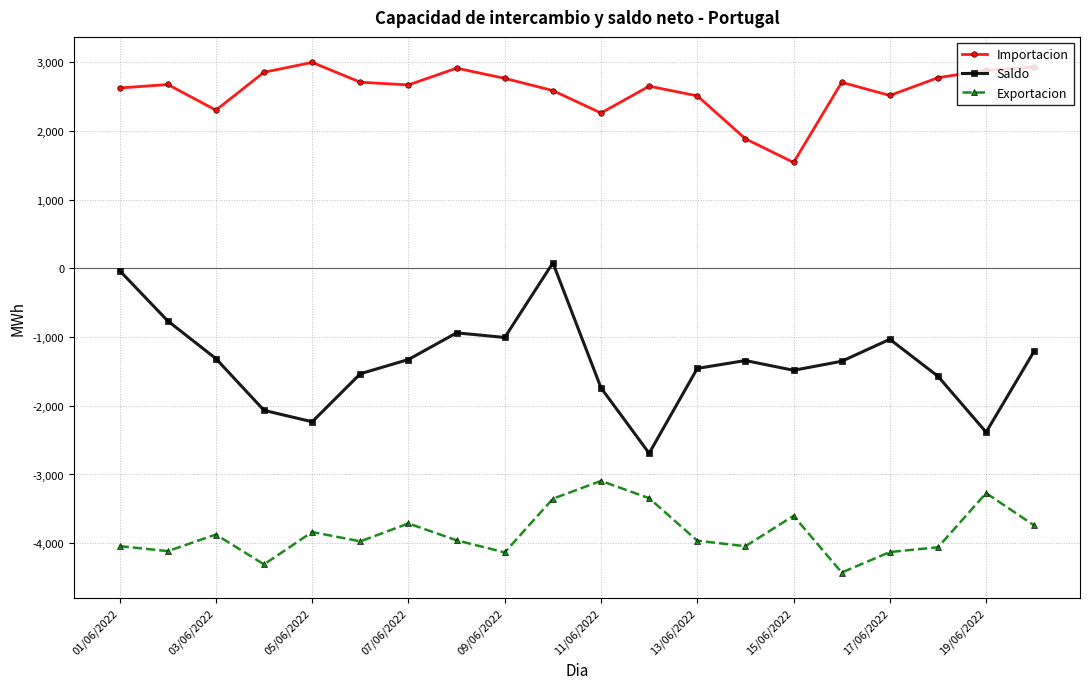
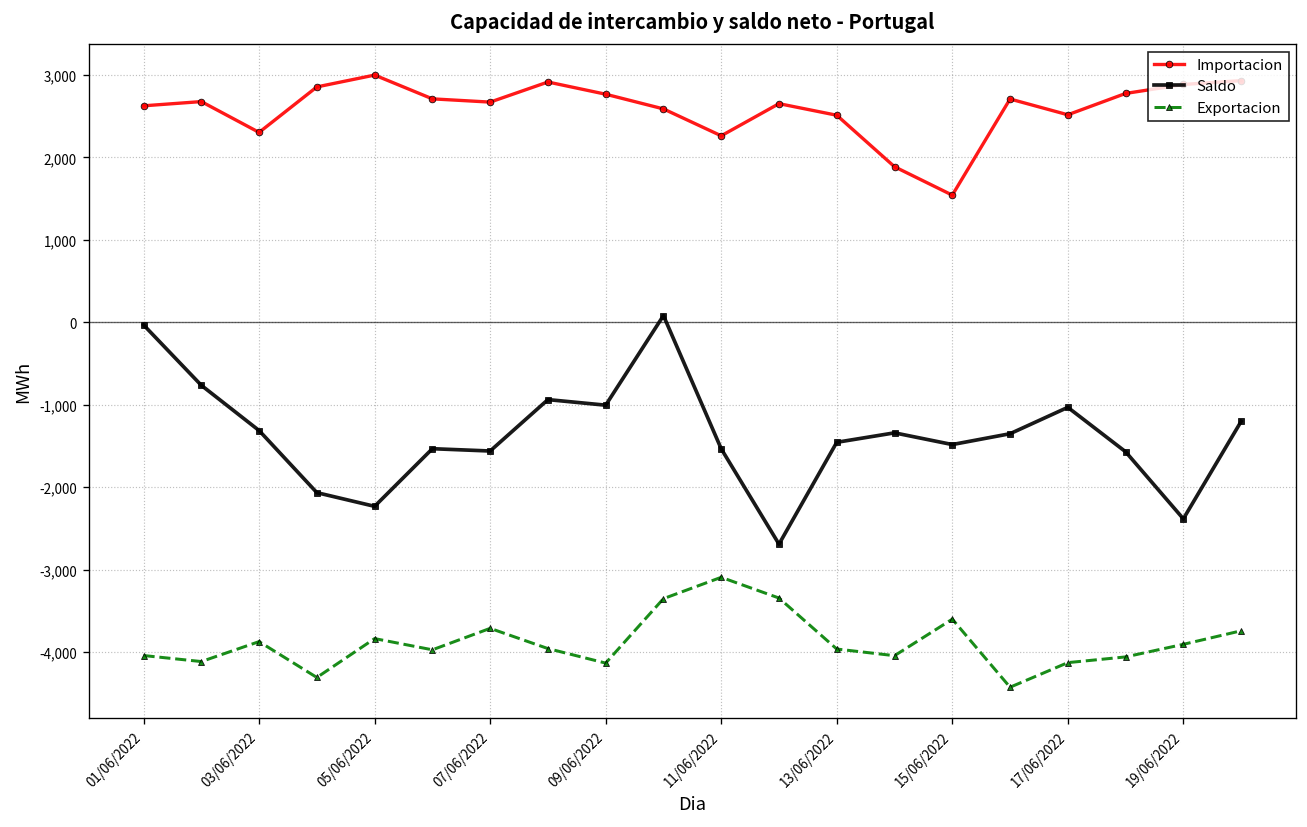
  {
    "Importacion": {
      "01/06/2022": "2,600",
      "03/06/2022": "2,300",
      "05/06/2022": "3,000",
      "07/06/2022": "2,700",
      "09/06/2022": "2,800",
      "11/06/2022": "2,300",
      "13/06/2022": "2,500",
      "15/06/2022": "1,500",
      "17/06/2022": "2,500"
    },
    "Saldo": {
      "01/06/2022": "0",
      "03/06/2022": "-1,300",
      "05/06/2022": "-2,200",
-     "07/06/2022": "-1,300",
+     "07/06/2022": "-1,600",
      "09/06/2022": "-1,000",
-     "11/06/2022": "-1,700",
+     "11/06/2022": "-1,500",
      "13/06/2022": "-1,500",
      "15/06/2022": "-1,500",
      "17/06/2022": "-1,000",
      "19/06/2022": "-2,400"
    },
    "Exportacion": {
      "01/06/2022": "-4,000",
      "03/06/2022": "-3,900",
      "05/06/2022": "-3,800",
      "07/06/2022": "-3,700",
      "09/06/2022": "-4,100",
      "11/06/2022": "-3,100",
      "13/06/2022": "-4,000",
      "15/06/2022": "-3,600",
      "17/06/2022": "-4,100",
-     "19/06/2022": "-3,300"
+     "19/06/2022": "-3,900"
    }
  }
